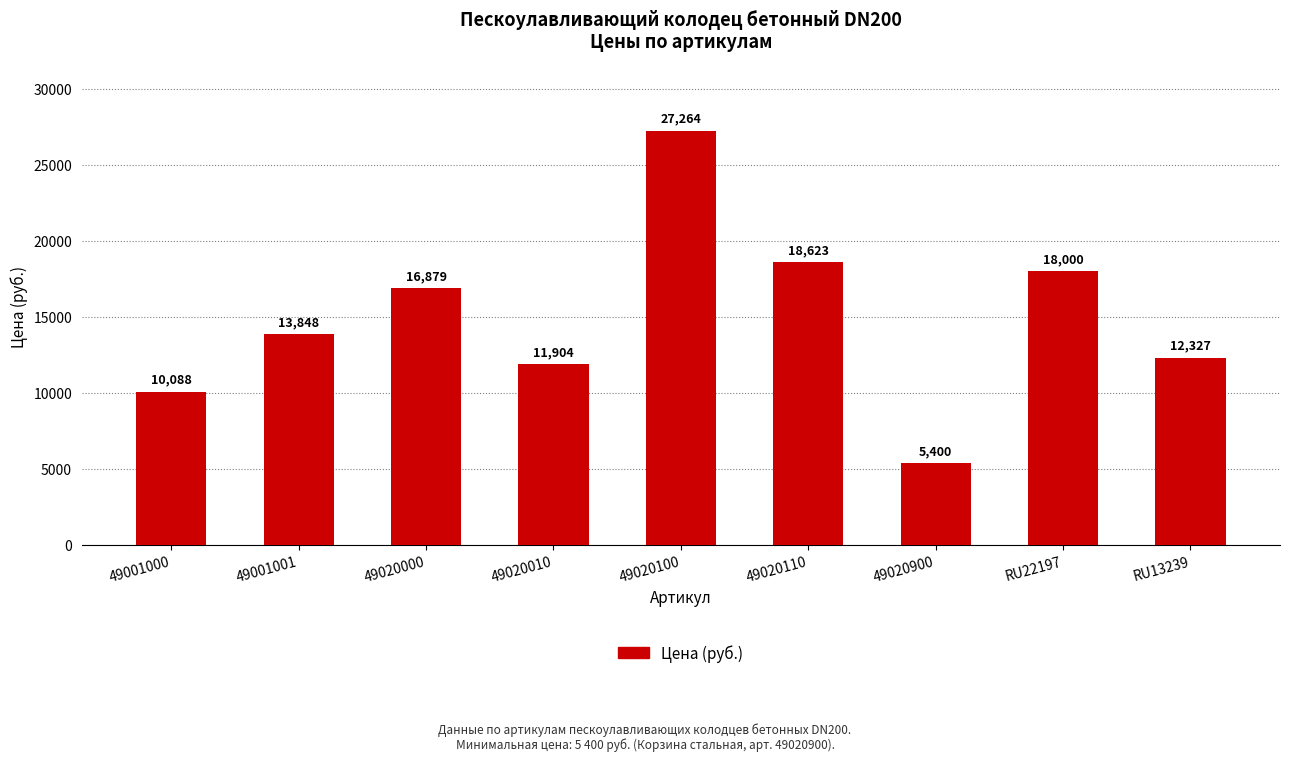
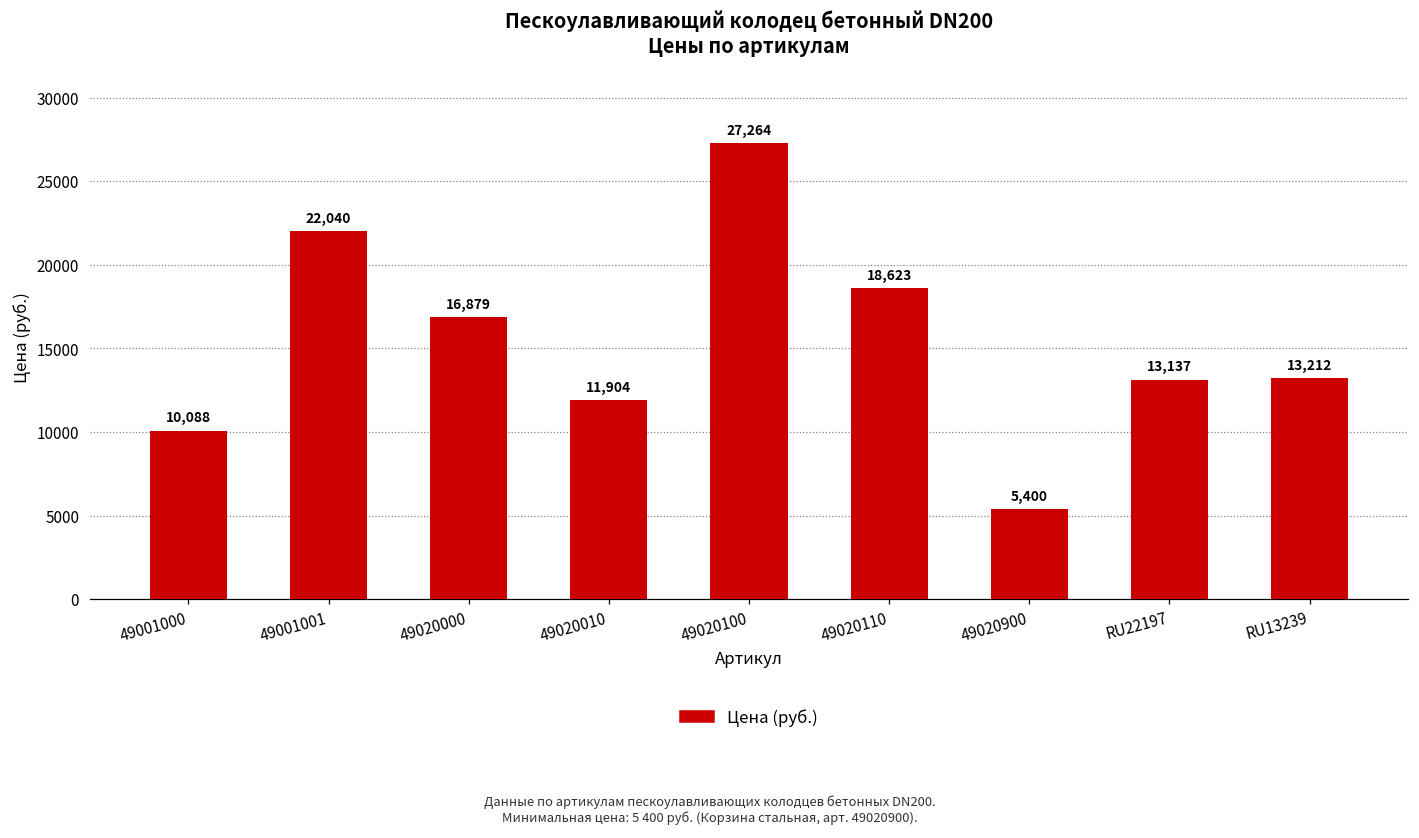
  {
    "49001000": "10,088",
-   "49001001": "13,848",
+   "49001001": "22,040",
    "49020000": "16,879",
    "49020010": "11,904",
    "49020100": "27,264",
    "49020110": "18,623",
    "49020900": "5,400",
-   "RU22197": "18,000",
-   "RU13239": "12,327"
+   "RU22197": "13,137",
+   "RU13239": "13,212"
  }
